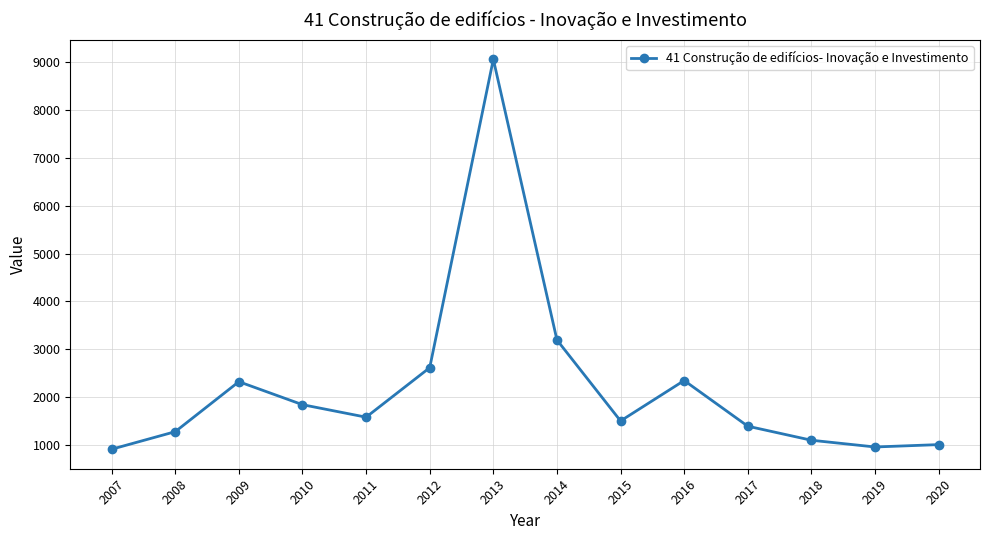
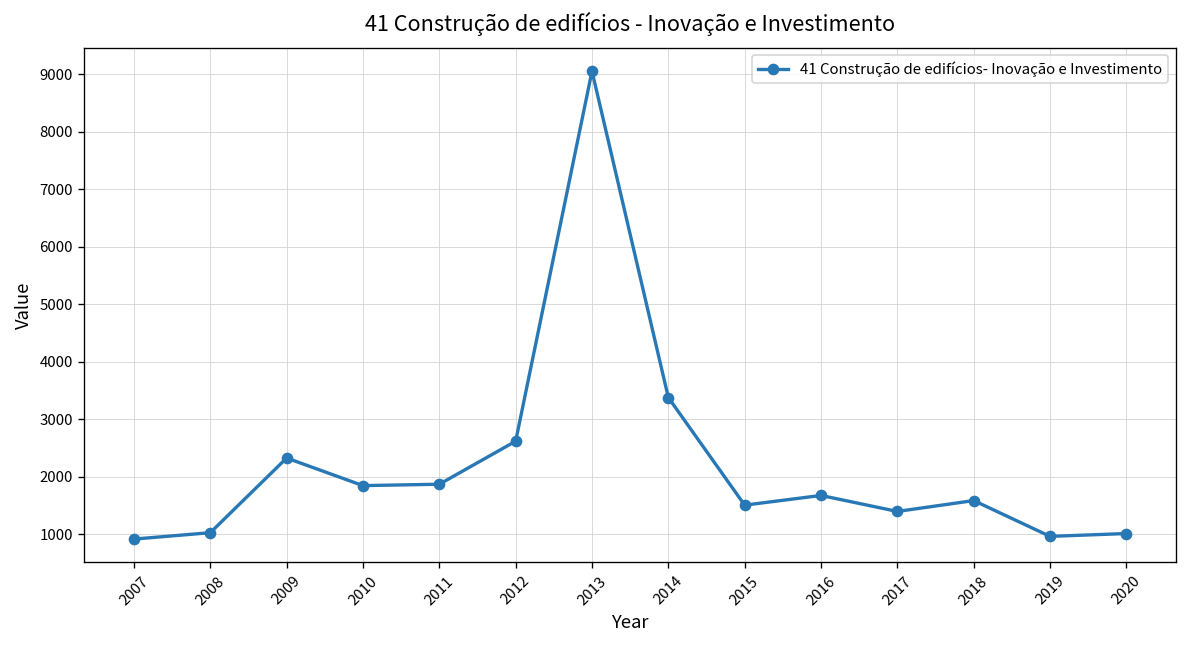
  {
    "2007": 900,
-   "2008": 1300,
+   "2008": 1000,
    "2009": 2300,
    "2010": 1800,
-   "2011": 1600,
+   "2011": 1900,
    "2012": 2600,
    "2013": 9100,
-   "2014": 3200,
+   "2014": 3400,
    "2015": 1500,
-   "2016": 2400,
+   "2016": 1700,
    "2017": 1400,
-   "2018": 1100,
+   "2018": 1600,
    "2019": 1000,
    "2020": 1000
  }
